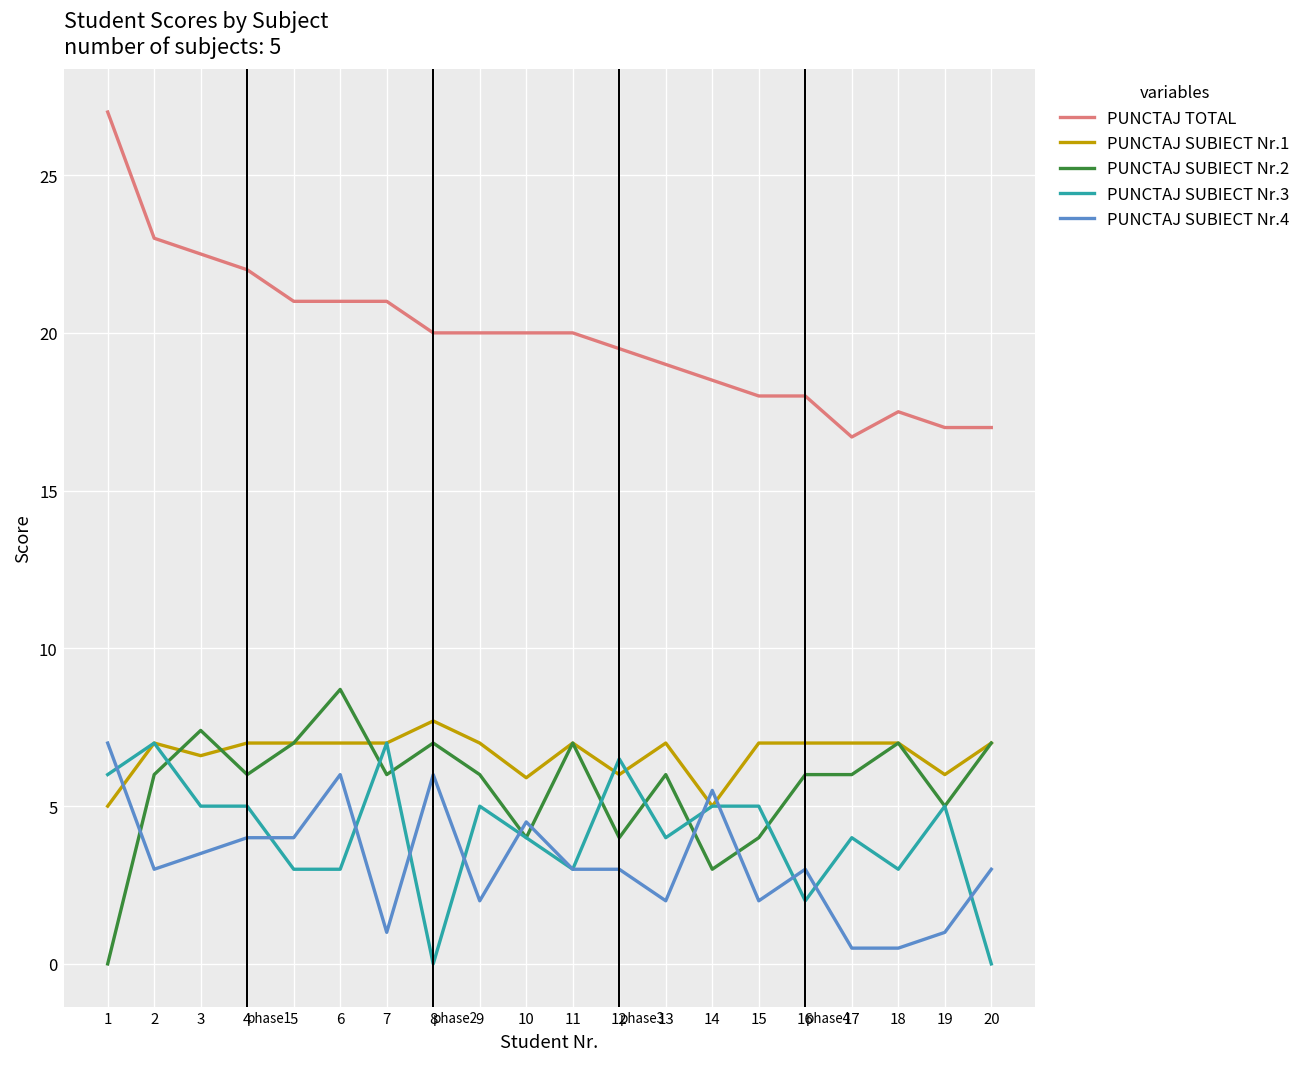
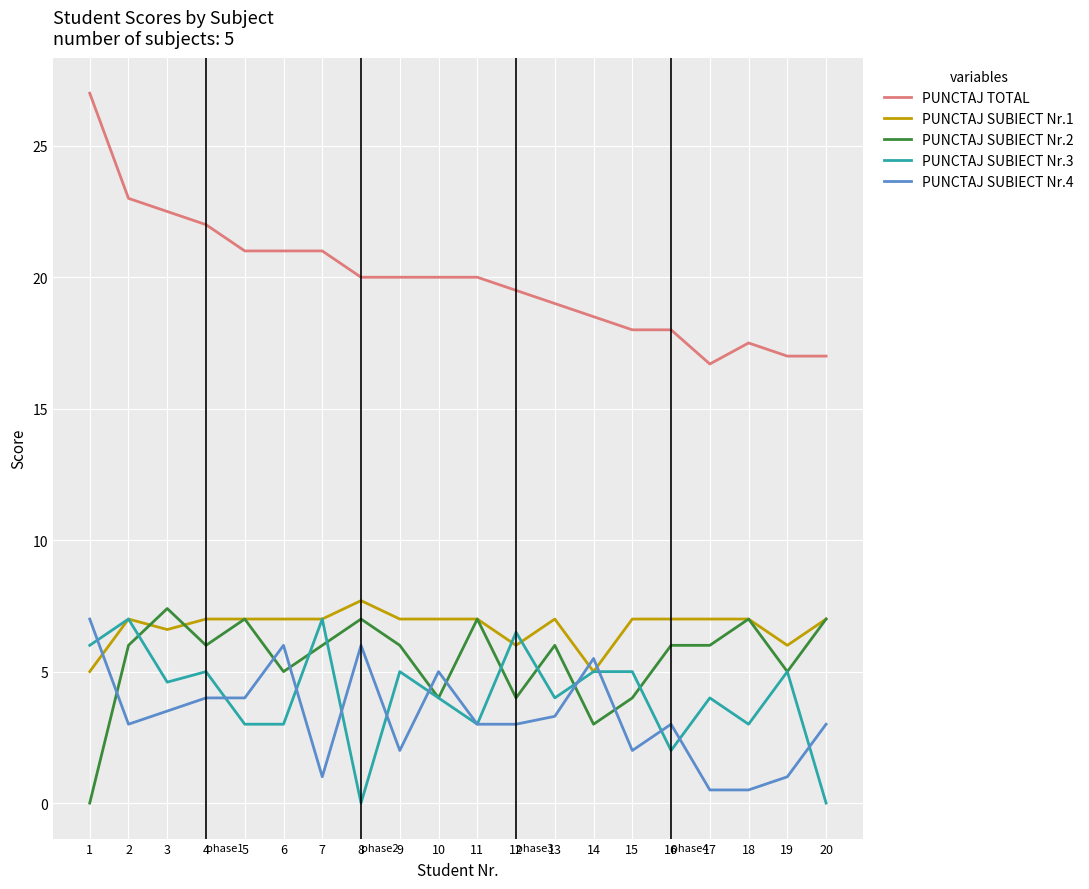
  {
    "PUNCTAJ TOTAL": {
      "1": 27.0,
      "2": 23.0,
      "3": 22.5,
      "4": 22.0,
      "5": 21.0,
      "6": 21.0,
      "7": 21.0,
      "8": 20.0,
      "9": 20.0,
      "10": 20.0,
      "11": 20.0,
      "12": 19.5,
      "13": 19.0,
      "14": 18.5,
      "15": 18.0,
      "16": 18.0,
      "17": 16.7,
      "18": 17.5,
      "19": 17.0,
      "20": 17.0
    },
    "PUNCTAJ SUBIECT Nr.1": {
      "1": 5.0,
      "3": 6.6,
      "4": 7.0,
      "6": 7.0,
      "8": 7.7,
      "9": 7.0,
-     "10": 5.9,
+     "10": 7.0,
      "12": 6.0,
      "13": 7.0,
      "15": 7.0,
      "16": 7.0,
      "17": 7.0,
      "19": 6.0
    },
    "PUNCTAJ SUBIECT Nr.2": {
      "1": 0.0,
      "2": 6.0,
      "3": 7.4,
      "4": 6.0,
-     "6": 8.7,
+     "6": 5.0,
      "7": 6.0,
      "8": 7.0,
      "9": 6.0,
      "12": 4.0,
      "13": 6.0,
      "14": 3.0,
      "15": 4.0,
      "16": 6.0,
      "17": 6.0
    },
    "PUNCTAJ SUBIECT Nr.3": {
      "1": 6.0,
-     "3": 5.0,
+     "3": 4.6,
      "4": 5.0,
      "5": 3.0,
      "6": 3.0,
      "8": 0.0,
      "9": 5.0,
      "12": 6.5,
      "13": 4.0,
      "15": 5.0,
      "16": 2.0,
      "17": 4.0,
      "18": 3.0,
      "20": 0.0
    },
    "PUNCTAJ SUBIECT Nr.4": {
      "1": 7.0,
      "2": 3.0,
      "3": 3.5,
      "4": 4.0,
      "5": 4.0,
      "6": 6.0,
      "7": 1.0,
      "8": 6.0,
      "9": 2.0,
-     "10": 4.5,
+     "10": 5.0,
      "12": 3.0,
-     "13": 2.0,
+     "13": 3.3,
      "14": 5.5,
      "15": 2.0,
      "16": 3.0,
      "17": 0.5,
      "18": 0.5,
      "19": 1.0,
      "20": 3.0
    }
  }
